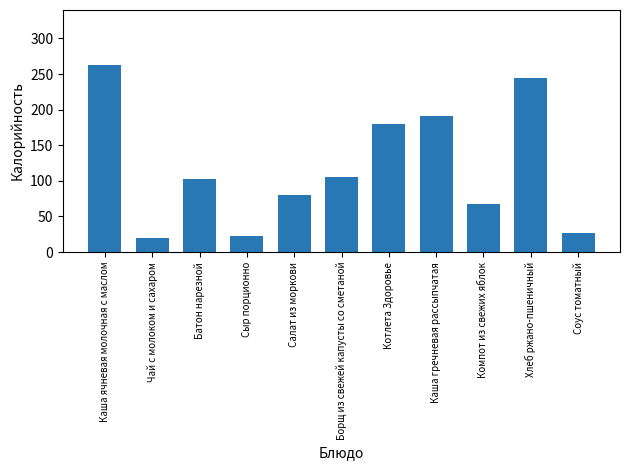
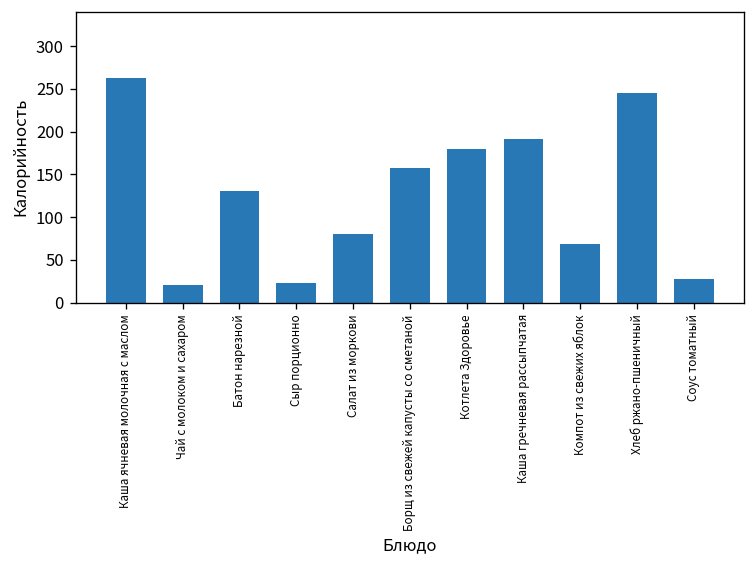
  {
    "Каша ячневая молочная с маслом": 260,
    "Чай с молоком и сахаром": 20,
-   "Батон нарезной": 100,
+   "Батон нарезной": 130,
    "Сыр порционно": 20,
    "Салат из моркови": 80,
-   "Борщ из свежей капусты со сметаной": 110,
+   "Борщ из свежей капусты со сметаной": 160,
    "Котлета Здоровье": 180,
    "Каша гречневая рассыпчатая": 190,
    "Компот из свежих яблок": 70,
    "Хлеб ржано-пшеничный": 250,
    "Соус томатный": 30
  }
